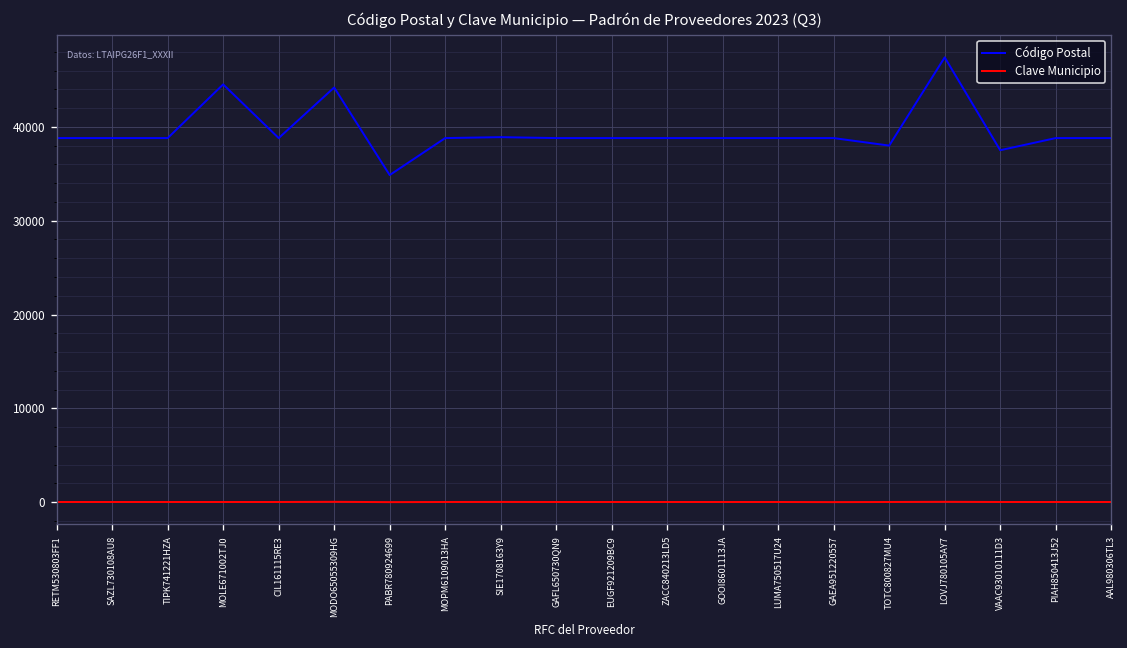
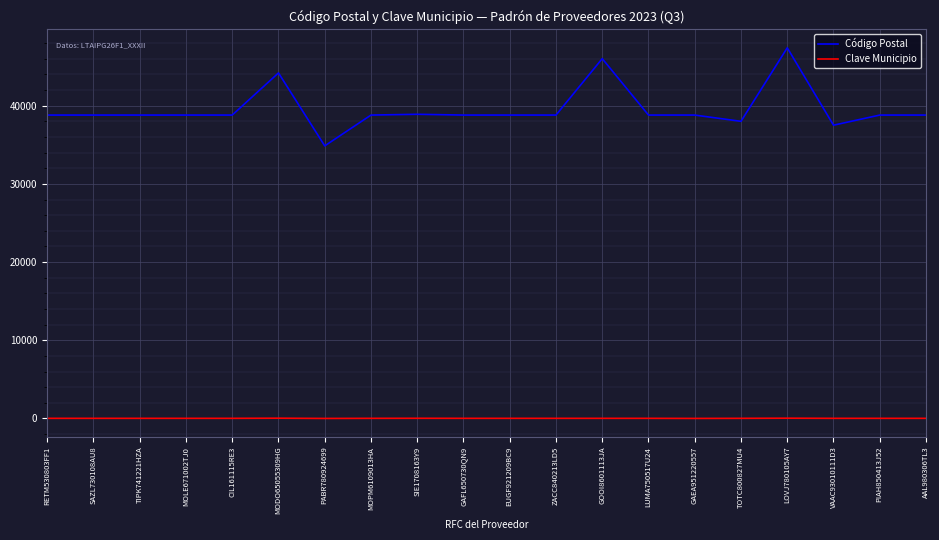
  {
    "Código Postal": {
      "RETM530803FF1": 39000,
      "SAZL730108AU8": 39000,
      "TIPK741221HZA": 39000,
-     "MOLE671002TJ0": 45000,
+     "MOLE671002TJ0": 39000,
      "CIL161115RE3": 39000,
      "MODO65055309HG": 44000,
      "PABR780924699": 35000,
      "MOPM6109013HA": 39000,
      "SIE1708163Y9": 39000,
      "GAFL650730QN9": 39000,
      "EUGF921209BC9": 39000,
      "ZACC840213LD5": 39000,
-     "GOOI8601113JA": 39000,
+     "GOOI8601113JA": 46000,
      "LUMA750517U24": 39000,
      "GAEA951220557": 39000,
      "TOTC800827MU4": 38000,
      "LOVJ780105AY7": 47000,
      "VAAC93010111D3": 38000,
      "PIAH850413J52": 39000,
      "AAL980306TL3": 39000
    },
    "Clave Municipio": {
      "RETM530803FF1": 0,
      "SAZL730108AU8": 0,
      "TIPK741221HZA": 0,
      "MOLE671002TJ0": 0,
      "CIL161115RE3": 0,
      "MODO65055309HG": 0,
      "PABR780924699": 0,
      "MOPM6109013HA": 0,
      "SIE1708163Y9": 0,
      "GAFL650730QN9": 0,
      "EUGF921209BC9": 0,
      "ZACC840213LD5": 0,
      "GOOI8601113JA": 0,
      "LUMA750517U24": 0,
      "GAEA951220557": 0,
      "TOTC800827MU4": 0,
      "LOVJ780105AY7": 0,
      "VAAC93010111D3": 0,
      "PIAH850413J52": 0,
      "AAL980306TL3": 0
    }
  }
